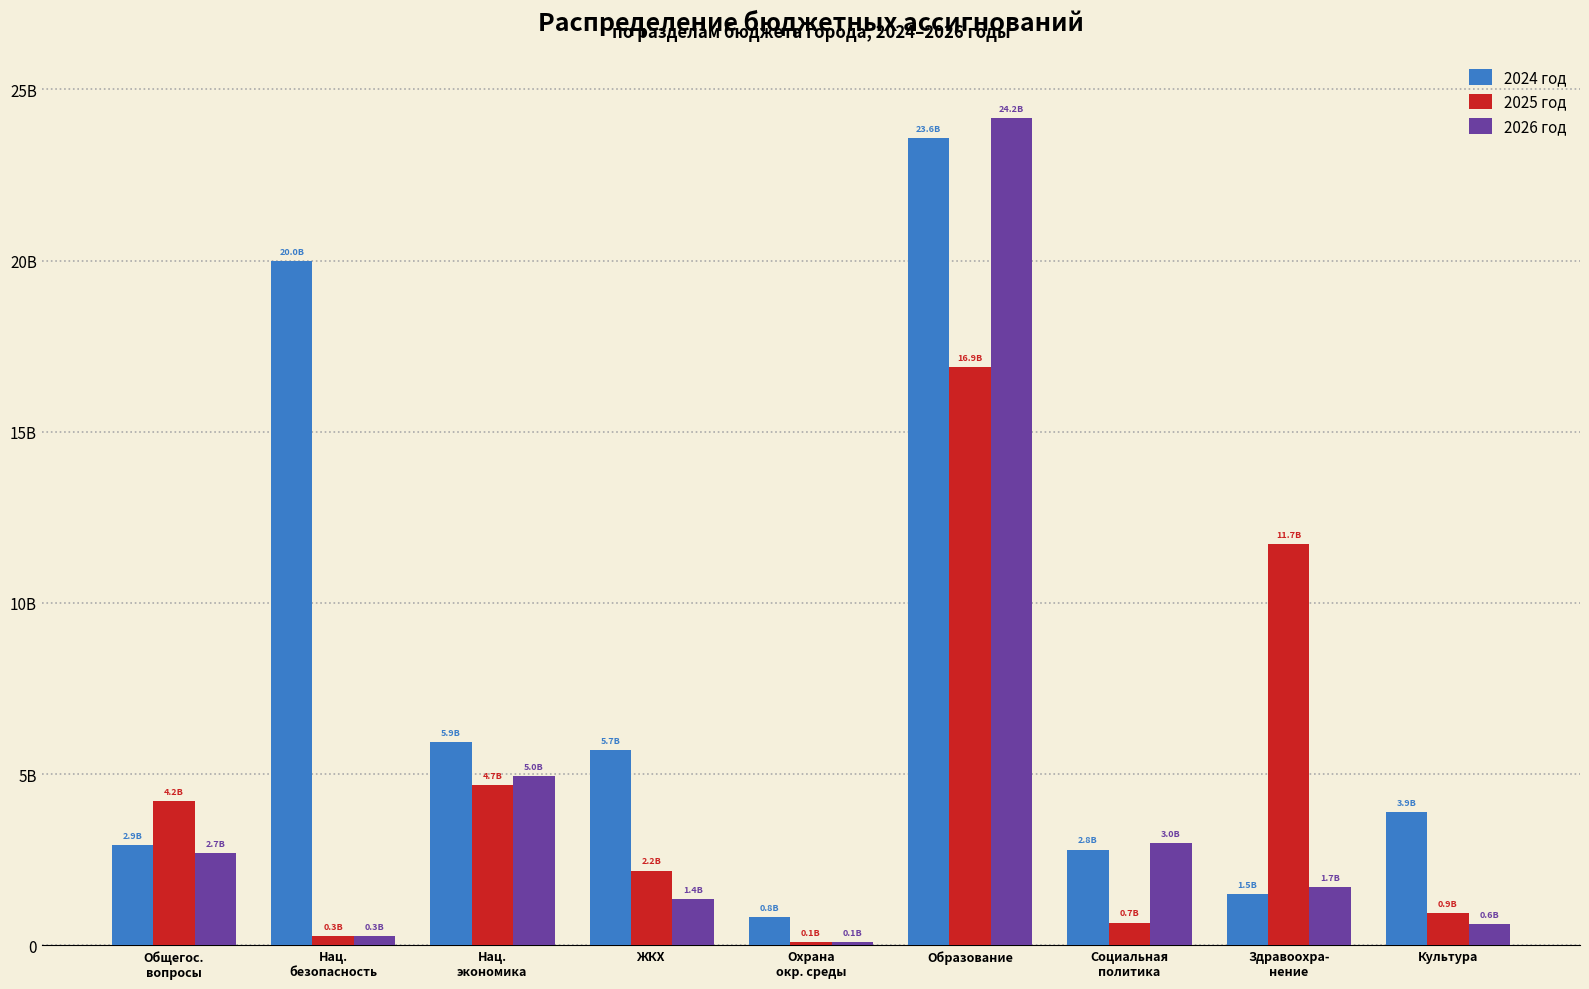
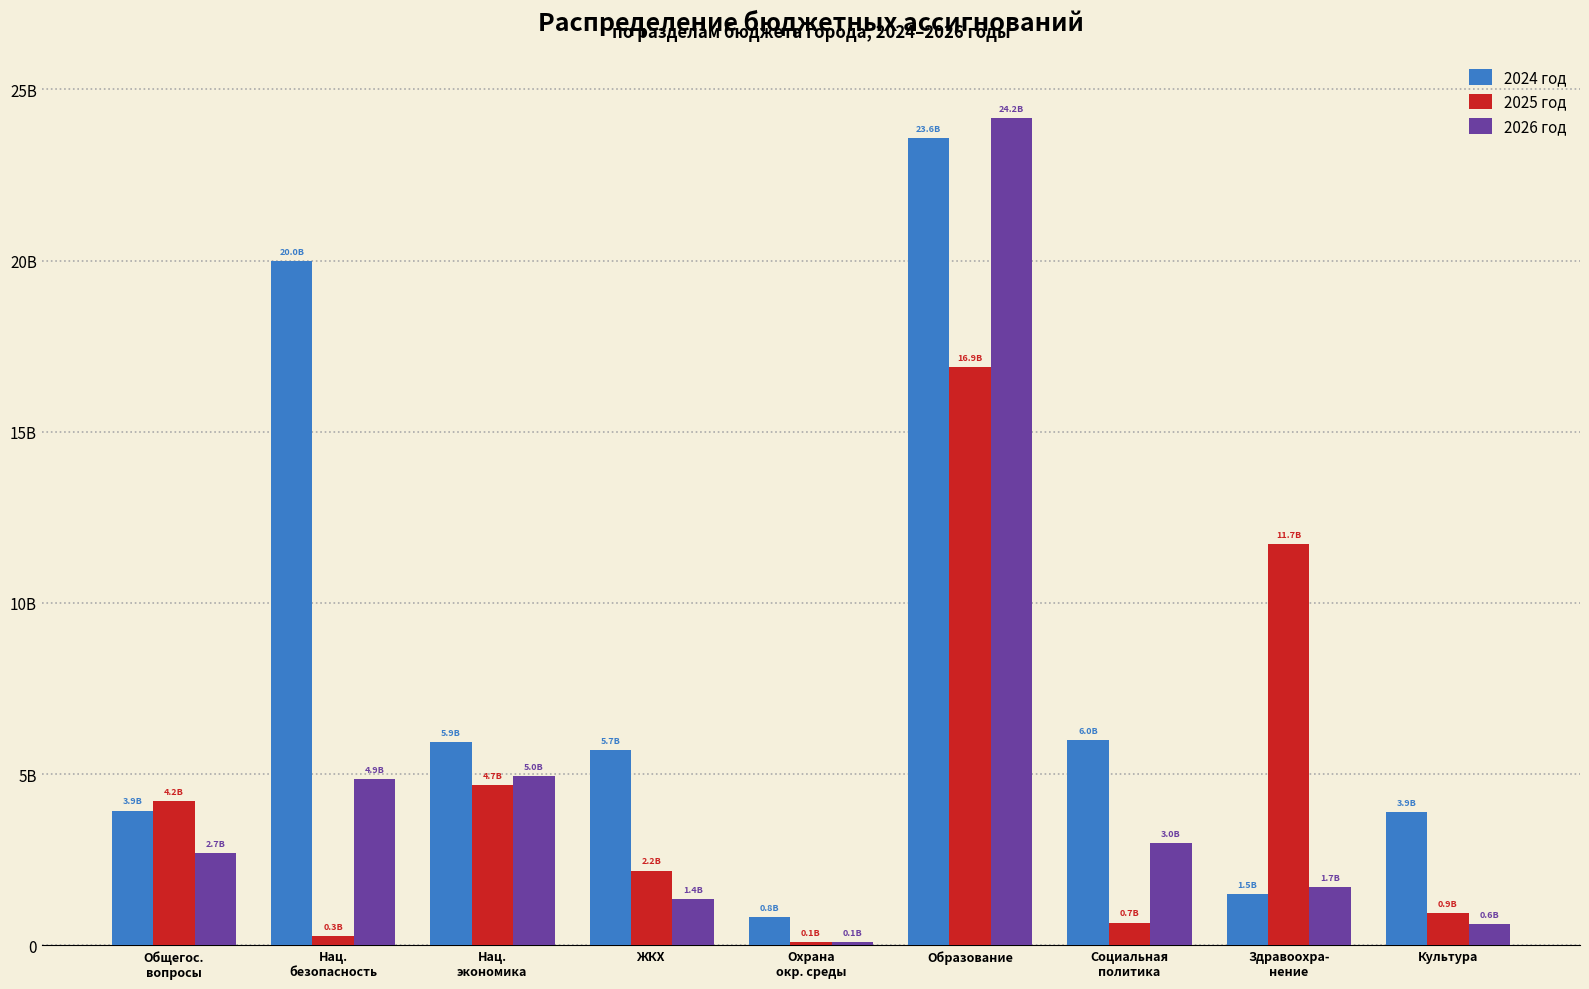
  {
    "2024 год": {
-     "Общегос. вопросы": "2.9B",
+     "Общегос. вопросы": "3.9B",
      "Нац. безопасность": "20.0B",
      "Нац. экономика": "5.9B",
      "ЖКХ": "5.7B",
      "Охрана окр. среды": "0.8B",
      "Образование": "23.6B",
-     "Социальная политика": "2.8B",
+     "Социальная политика": "6.0B",
      "Здравоохра- нение": "1.5B",
      "Культура": "3.9B"
    },
    "2025 год": {
      "Общегос. вопросы": "4.2B",
      "Нац. безопасность": "0.3B",
      "Нац. экономика": "4.7B",
      "ЖКХ": "2.2B",
      "Охрана окр. среды": "0.1B",
      "Образование": "16.9B",
      "Социальная политика": "0.7B",
      "Здравоохра- нение": "11.7B",
      "Культура": "0.9B"
    },
    "2026 год": {
      "Общегос. вопросы": "2.7B",
-     "Нац. безопасность": "0.3B",
+     "Нац. безопасность": "4.9B",
      "Нац. экономика": "5.0B",
      "ЖКХ": "1.4B",
      "Охрана окр. среды": "0.1B",
      "Образование": "24.2B",
      "Социальная политика": "3.0B",
      "Здравоохра- нение": "1.7B",
      "Культура": "0.6B"
    }
  }
